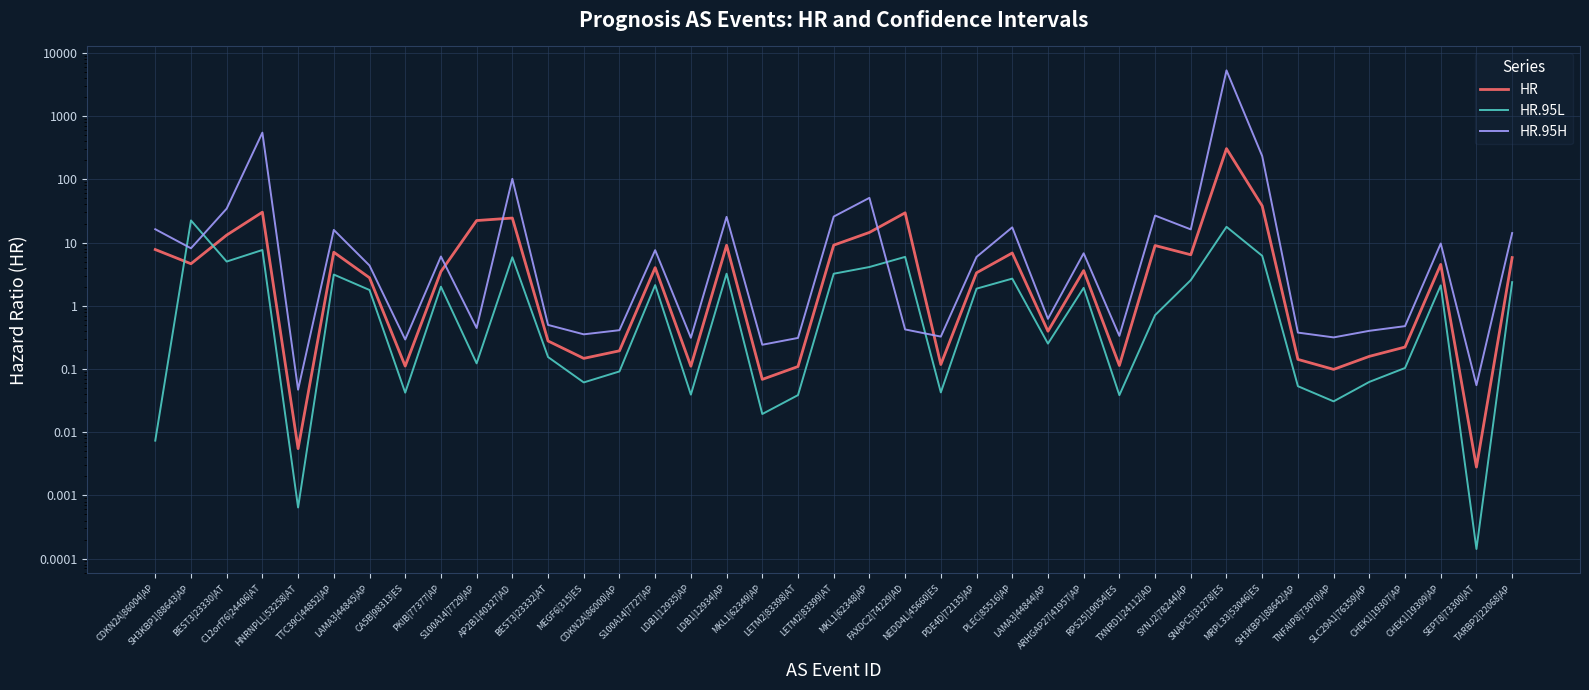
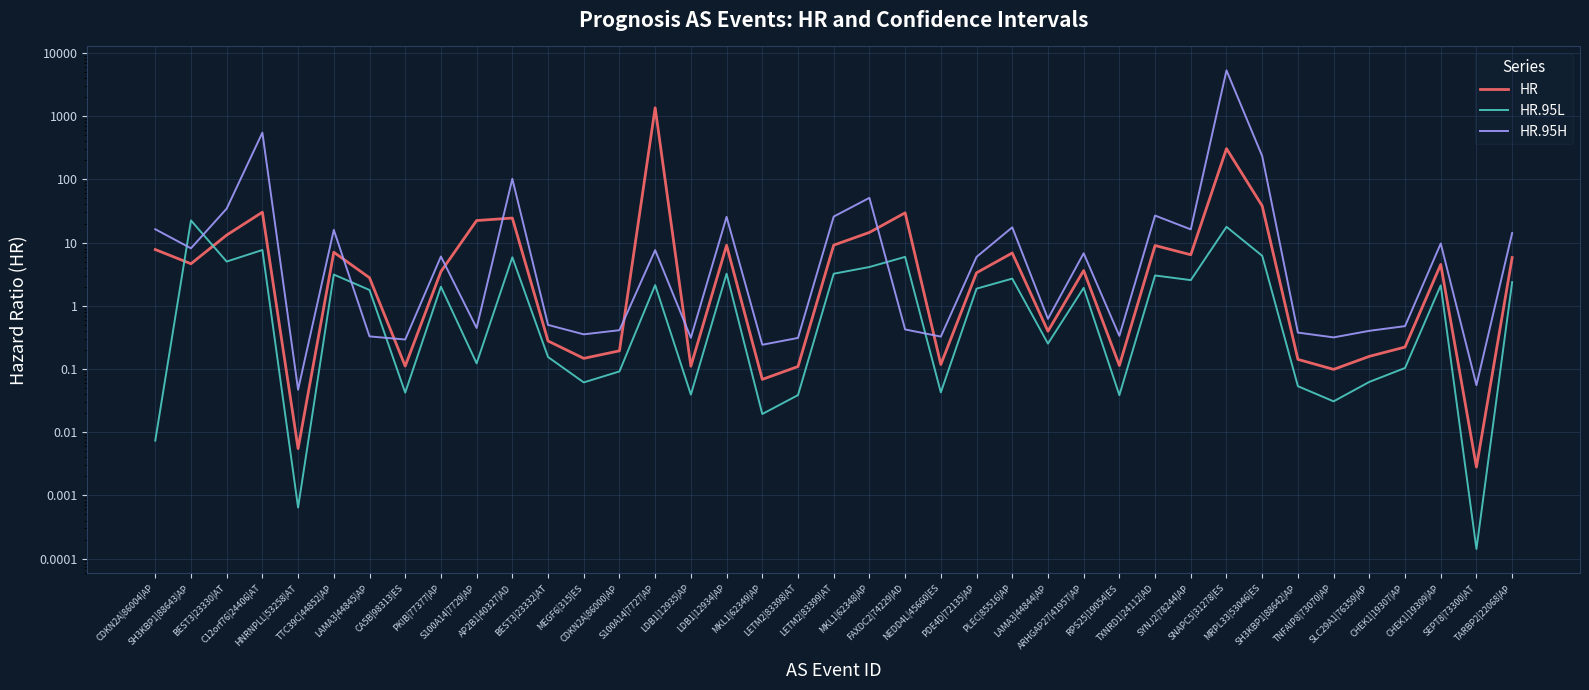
  {
    "HR": {
      "CDKN2A|86004|AP": 8,
      "SH3KBP1|88643|AP": 5,
      "BEST3|23330|AT": 13,
      "C12orf76|24406|AT": 30,
      "HNRNPLL|53258|AT": 0.005,
      "TTC39C|44852|AP": 7,
      "LAMA3|44845|AP": 3,
      "CA5B|98313|ES": 0.11,
      "PKIB|77377|AP": 3,
      "S100A14|7729|AP": 22,
      "AP2B1|40327|AD": 24,
      "BEST3|23332|AT": 0.3,
      "MEGF6|315|ES": 0.15,
      "CDKN2A|86000|AP": 0.19,
-     "S100A14|7727|AP": 4,
+     "S100A14|7727|AP": 1400,
      "LDB1|12935|AP": 0.11,
      "LDB1|12934|AP": 9,
      "MKL1|62349|AP": 0.07,
      "LETM2|83398|AT": 0.11,
      "LETM2|83399|AT": 9,
      "MKL1|62348|AP": 14,
      "FAXDC2|74229|AD": 30,
      "NEDD4L|45660|ES": 0.12,
      "PDE4D|72135|AP": 3,
      "PLEC|85516|AP": 7,
      "LAMA3|44844|AP": 0.4,
      "ARHGAP27|41957|AP": 4,
      "RPS25|19054|ES": 0.11,
      "TXNRD1|24112|AD": 9,
      "SYNJ2|78244|AP": 6,
      "SNAPC5|31278|ES": 300,
      "MRPL33|53046|ES": 40,
      "SH3KBP1|88642|AP": 0.14,
      "TNFAIP8|73070|AP": 0.10,
      "SLC29A1|76359|AP": 0.16,
      "CHEK1|19307|AP": 0.22,
      "CHEK1|19309|AP": 5,
      "SEPT8|73300|AT": 0.003,
      "TARBP2|22068|AP": 6
    },
    "HR.95L": {
      "CDKN2A|86004|AP": 0.007,
      "SH3KBP1|88643|AP": 22,
      "BEST3|23330|AT": 5,
      "C12orf76|24406|AT": 8,
      "HNRNPLL|53258|AT": 0.0006,
      "TTC39C|44852|AP": 3,
      "LAMA3|44845|AP": 1.8,
      "CA5B|98313|ES": 0.04,
      "PKIB|77377|AP": 2.0,
      "S100A14|7729|AP": 0.12,
      "AP2B1|40327|AD": 6,
      "BEST3|23332|AT": 0.15,
      "MEGF6|315|ES": 0.06,
      "CDKN2A|86000|AP": 0.09,
      "S100A14|7727|AP": 2.1,
      "LDB1|12935|AP": 0.04,
      "LDB1|12934|AP": 3,
      "MKL1|62349|AP": 0.019,
      "LETM2|83398|AT": 0.04,
      "LETM2|83399|AT": 3,
      "MKL1|62348|AP": 4,
      "FAXDC2|74229|AD": 6,
      "NEDD4L|45660|ES": 0.04,
      "PDE4D|72135|AP": 1.9,
      "PLEC|85516|AP": 2.7,
      "LAMA3|44844|AP": 0.25,
      "ARHGAP27|41957|AP": 1.9,
      "RPS25|19054|ES": 0.04,
-     "TXNRD1|24112|AD": 0.7,
+     "TXNRD1|24112|AD": 3,
      "SYNJ2|78244|AP": 2.5,
      "SNAPC5|31278|ES": 18,
      "MRPL33|53046|ES": 6,
      "SH3KBP1|88642|AP": 0.05,
      "TNFAIP8|73070|AP": 0.03,
      "SLC29A1|76359|AP": 0.06,
      "CHEK1|19307|AP": 0.1,
      "CHEK1|19309|AP": 2.1,
      "SEPT8|73300|AT": 0.00014,
      "TARBP2|22068|AP": 2.4
    },
    "HR.95H": {
      "CDKN2A|86004|AP": 16,
      "SH3KBP1|88643|AP": 8,
      "BEST3|23330|AT": 30,
      "C12orf76|24406|AT": 500,
      "HNRNPLL|53258|AT": 0.05,
      "TTC39C|44852|AP": 16,
-     "LAMA3|44845|AP": 4,
+     "LAMA3|44845|AP": 0.3,
      "CA5B|98313|ES": 0.3,
      "PKIB|77377|AP": 6,
      "S100A14|7729|AP": 0.4,
      "AP2B1|40327|AD": 100,
      "BEST3|23332|AT": 0.5,
      "MEGF6|315|ES": 0.4,
      "CDKN2A|86000|AP": 0.4,
      "S100A14|7727|AP": 8,
      "LDB1|12935|AP": 0.3,
      "LDB1|12934|AP": 25,
      "MKL1|62349|AP": 0.24,
      "LETM2|83398|AT": 0.3,
      "LETM2|83399|AT": 26,
      "MKL1|62348|AP": 50,
      "FAXDC2|74229|AD": 0.4,
      "NEDD4L|45660|ES": 0.3,
      "PDE4D|72135|AP": 6,
      "PLEC|85516|AP": 17,
      "LAMA3|44844|AP": 0.6,
      "ARHGAP27|41957|AP": 7,
      "RPS25|19054|ES": 0.3,
      "TXNRD1|24112|AD": 27,
      "SYNJ2|78244|AP": 16,
      "SNAPC5|31278|ES": 5000,
      "MRPL33|53046|ES": 230,
      "SH3KBP1|88642|AP": 0.4,
      "TNFAIP8|73070|AP": 0.3,
      "SLC29A1|76359|AP": 0.4,
      "CHEK1|19307|AP": 0.5,
      "CHEK1|19309|AP": 10,
      "SEPT8|73300|AT": 0.06,
      "TARBP2|22068|AP": 14
    }
  }
